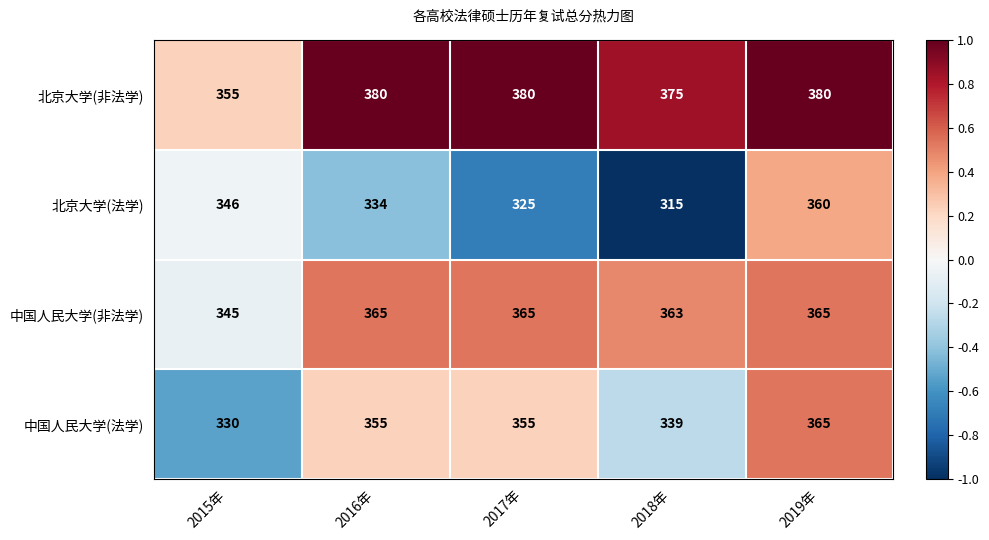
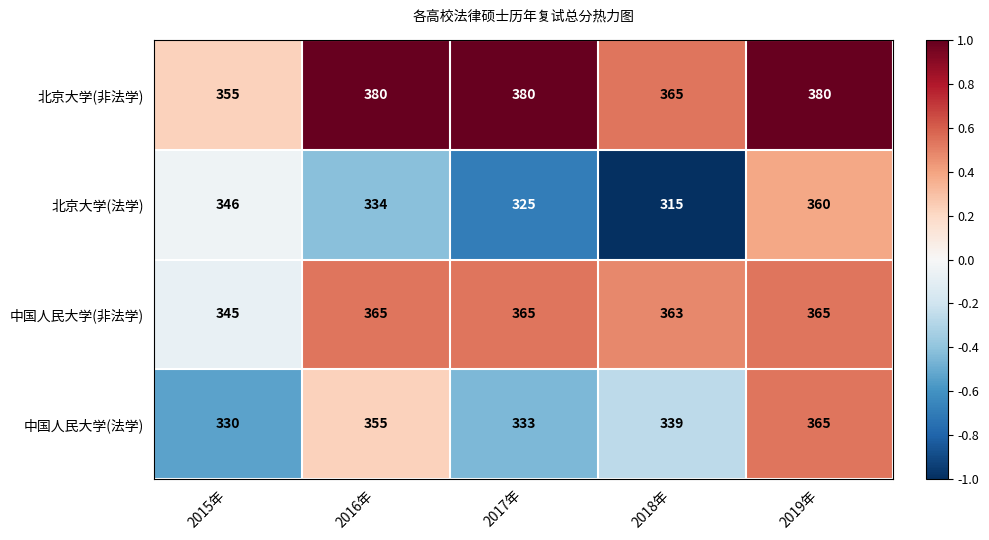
  {
    "北京大学(非法学)": {
      "2015年": 355,
      "2016年": 380,
      "2017年": 380,
-     "2018年": 375,
+     "2018年": 365,
      "2019年": 380
    },
    "北京大学(法学)": {
      "2015年": 346,
      "2016年": 334,
      "2017年": 325,
      "2018年": 315,
      "2019年": 360
    },
    "中国人民大学(非法学)": {
      "2015年": 345,
      "2016年": 365,
      "2017年": 365,
      "2018年": 363,
      "2019年": 365
    },
    "中国人民大学(法学)": {
      "2015年": 330,
      "2016年": 355,
-     "2017年": 355,
+     "2017年": 333,
      "2018年": 339,
      "2019年": 365
    }
  }
